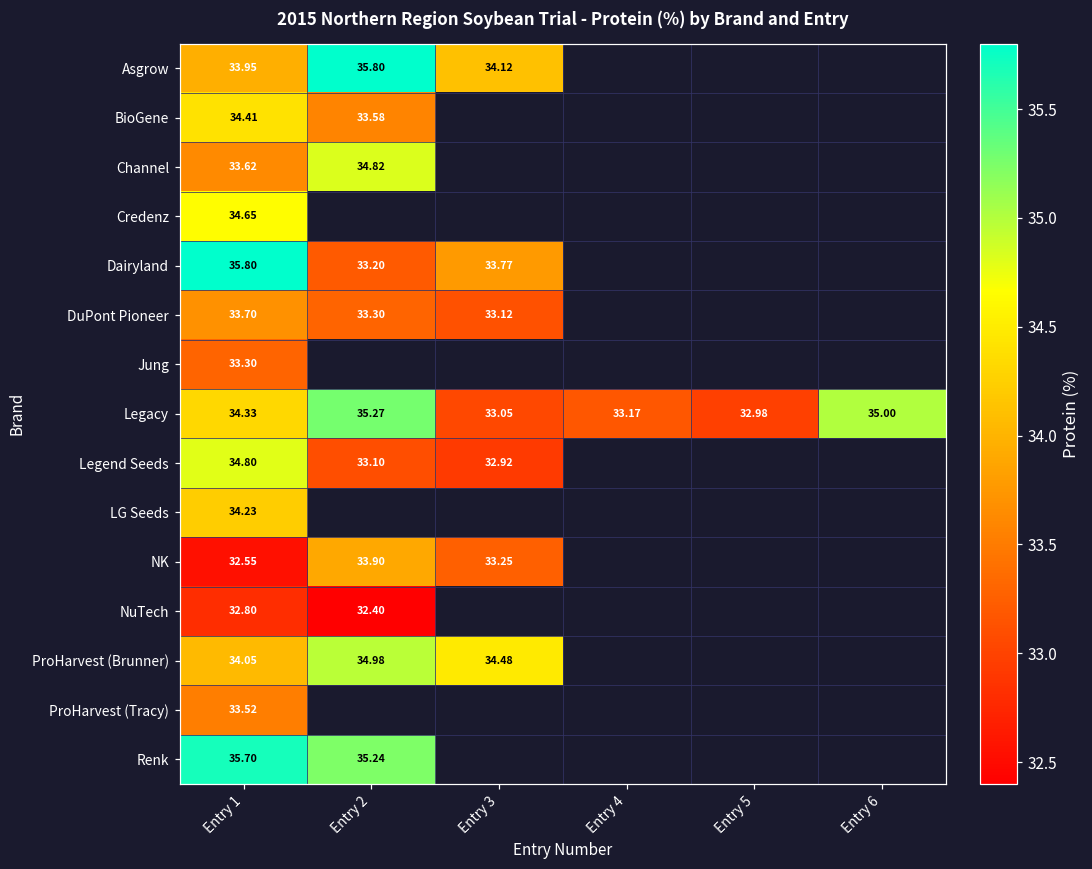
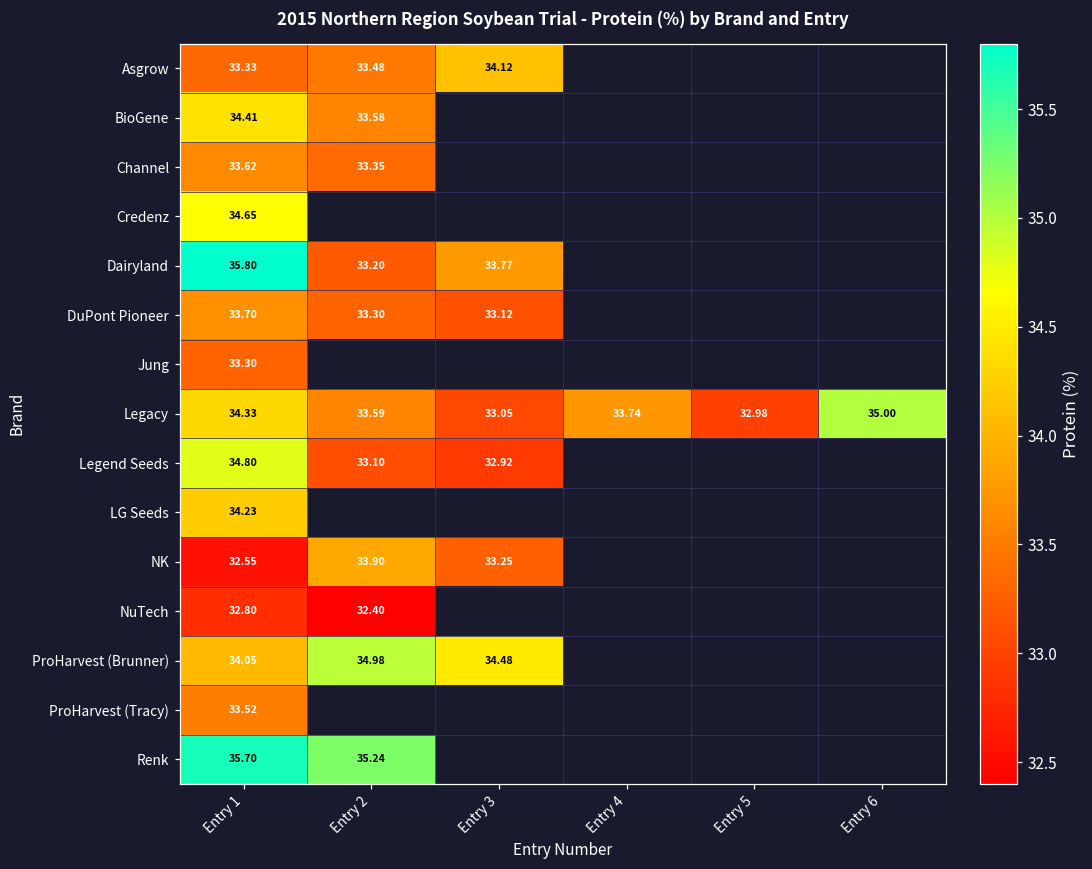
  {
    "Asgrow": {
-     "Entry 1": 33.95,
-     "Entry 2": 35.80,
+     "Entry 1": 33.33,
+     "Entry 2": 33.48,
      "Entry 3": 34.12
    },
    "BioGene": {
      "Entry 1": 34.41,
      "Entry 2": 33.58
    },
    "Channel": {
      "Entry 1": 33.62,
-     "Entry 2": 34.82
+     "Entry 2": 33.35
    },
    "Credenz": {
      "Entry 1": 34.65
    },
    "Dairyland": {
      "Entry 1": 35.80,
      "Entry 2": 33.20,
      "Entry 3": 33.77
    },
    "DuPont Pioneer": {
      "Entry 1": 33.70,
      "Entry 2": 33.30,
      "Entry 3": 33.12
    },
    "Jung": {
      "Entry 1": 33.30
    },
    "Legacy": {
      "Entry 1": 34.33,
-     "Entry 2": 35.27,
+     "Entry 2": 33.59,
      "Entry 3": 33.05,
-     "Entry 4": 33.17,
+     "Entry 4": 33.74,
      "Entry 5": 32.98,
      "Entry 6": 35.00
    },
    "Legend Seeds": {
      "Entry 1": 34.80,
      "Entry 2": 33.10,
      "Entry 3": 32.92
    },
    "LG Seeds": {
      "Entry 1": 34.23
    },
    "NK": {
      "Entry 1": 32.55,
      "Entry 2": 33.90,
      "Entry 3": 33.25
    },
    "NuTech": {
      "Entry 1": 32.80,
      "Entry 2": 32.40
    },
    "ProHarvest (Brunner)": {
      "Entry 1": 34.05,
      "Entry 2": 34.98,
      "Entry 3": 34.48
    },
    "ProHarvest (Tracy)": {
      "Entry 1": 33.52
    },
    "Renk": {
      "Entry 1": 35.70,
      "Entry 2": 35.24
    }
  }
